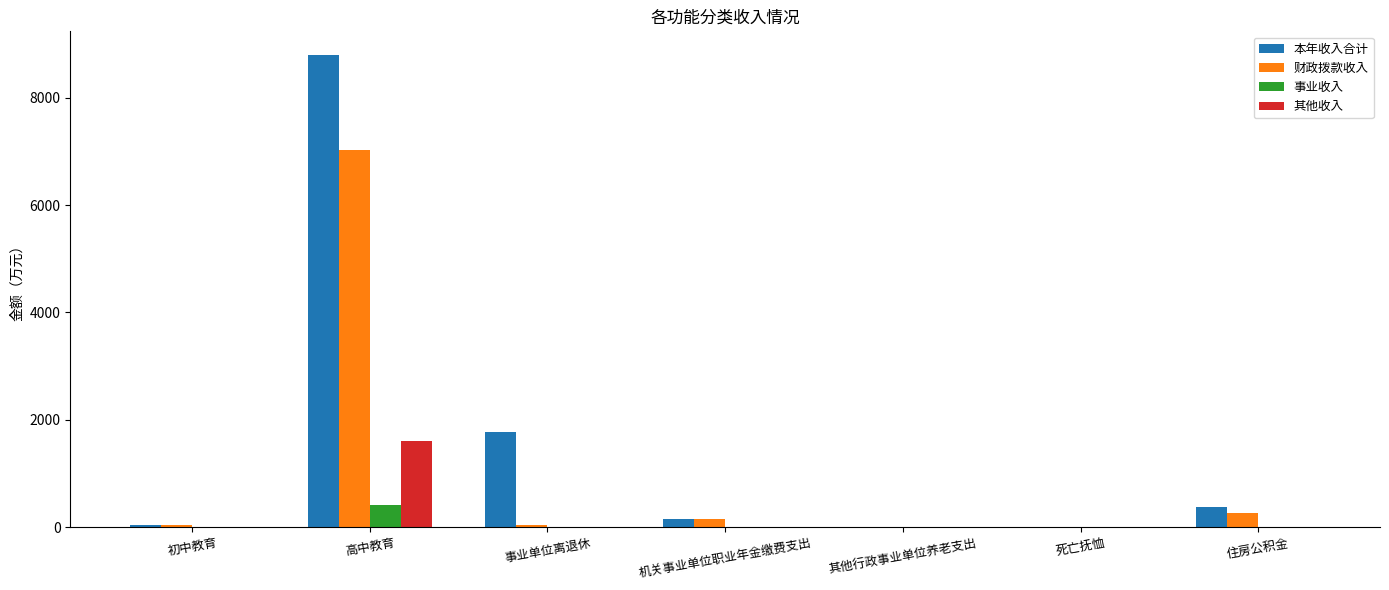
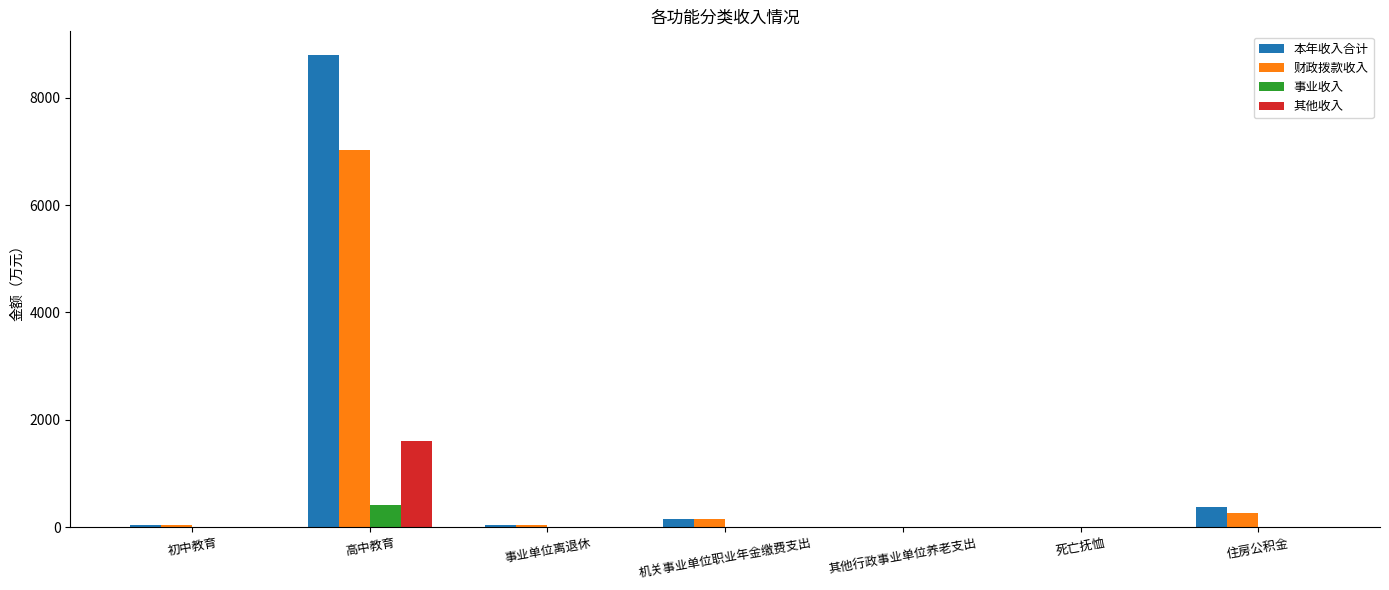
  {
    "本年收入合计": {
      "高中教育": 8800,
-     "事业单位离退休": 1800,
+     "事业单位离退休": 0,
      "机关事业单位职业年金缴费支出": 100,
      "住房公积金": 400
    },
    "财政拨款收入": {
      "高中教育": 7000,
      "机关事业单位职业年金缴费支出": 100,
      "住房公积金": 300
    },
    "事业收入": {
      "初中教育": 0,
      "高中教育": 400,
      "事业单位离退休": 0,
      "机关事业单位职业年金缴费支出": 0,
      "其他行政事业单位养老支出": 0,
      "死亡抚恤": 0,
      "住房公积金": 0
    },
    "其他收入": {
      "初中教育": 0,
      "高中教育": 1600,
      "事业单位离退休": 0,
      "机关事业单位职业年金缴费支出": 0,
      "其他行政事业单位养老支出": 0,
      "死亡抚恤": 0,
      "住房公积金": 0
    }
  }
